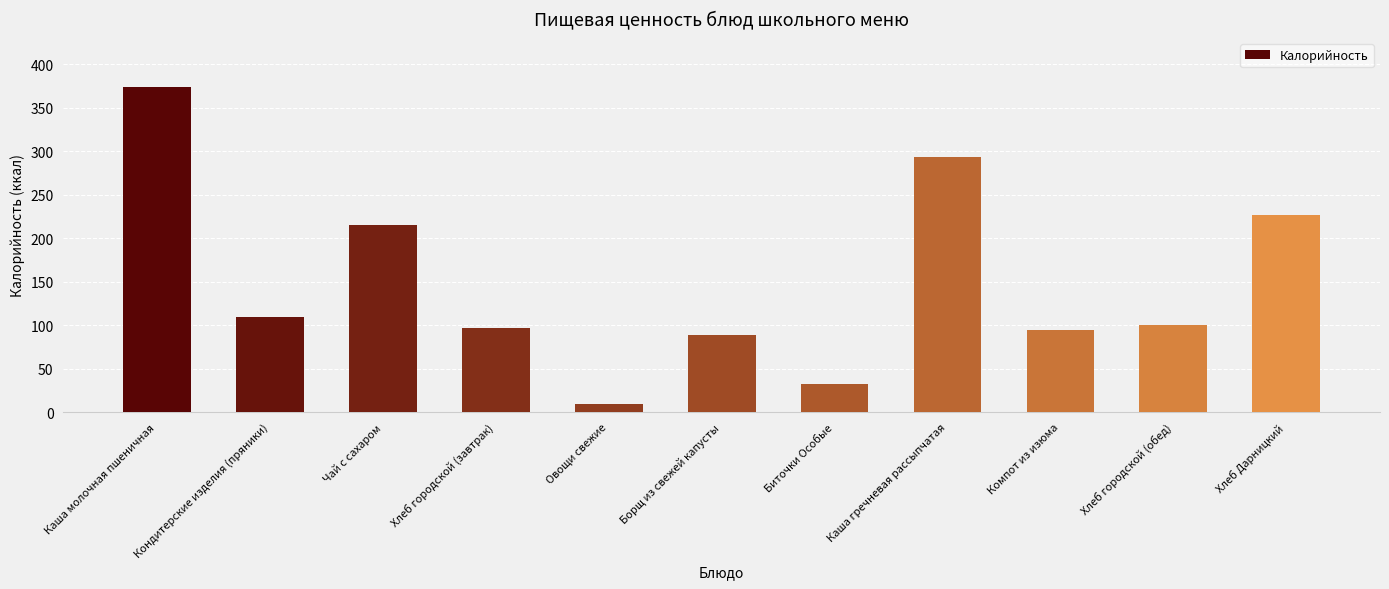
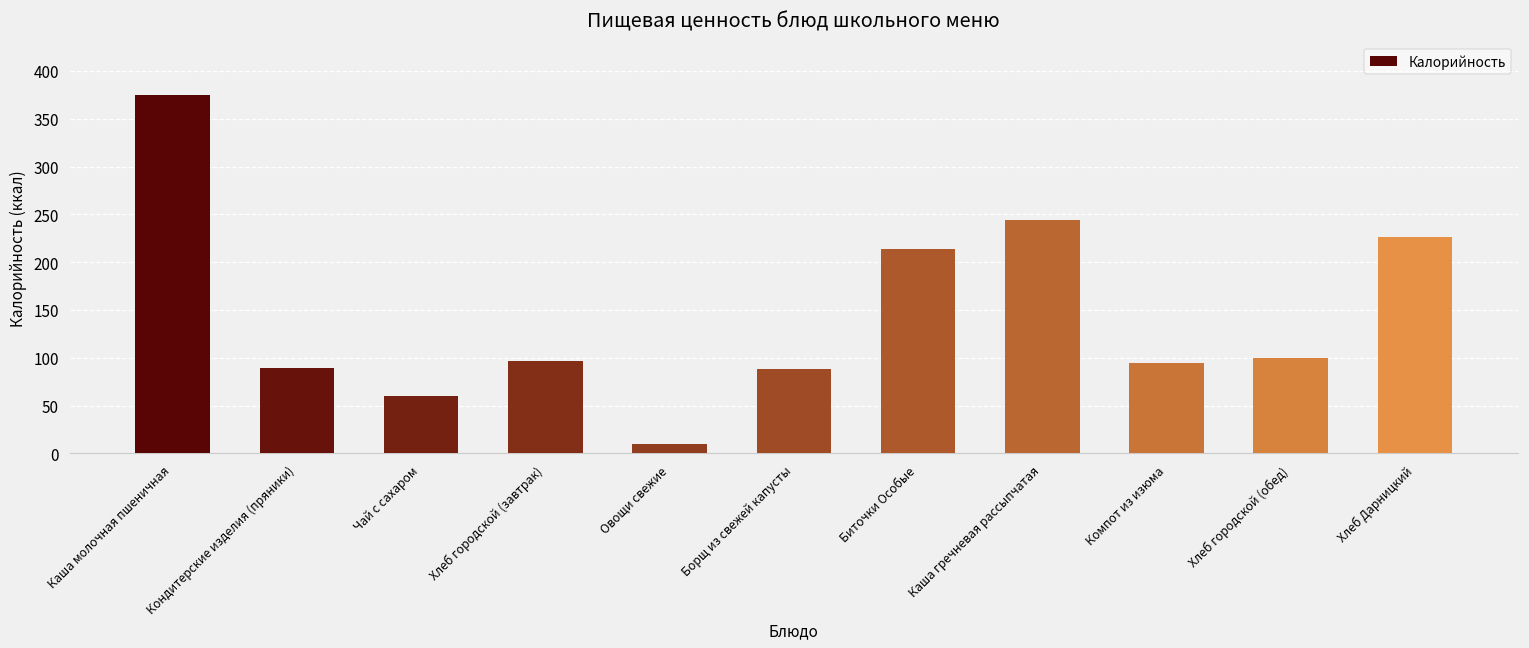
  {
    "Каша молочная пшеничная": 370,
-   "Кондитерские изделия (пряники)": 110,
-   "Чай с сахаром": 210,
+   "Кондитерские изделия (пряники)": 90,
+   "Чай с сахаром": 60,
    "Хлеб городской (завтрак)": 100,
    "Овощи свежие": 10,
    "Борщ из свежей капусты": 90,
-   "Биточки Особые": 30,
-   "Каша гречневая рассыпчатая": 290,
+   "Биточки Особые": 210,
+   "Каша гречневая рассыпчатая": 240,
    "Компот из изюма": 90,
    "Хлеб городской (обед)": 100,
    "Хлеб Дарницкий": 230
  }
